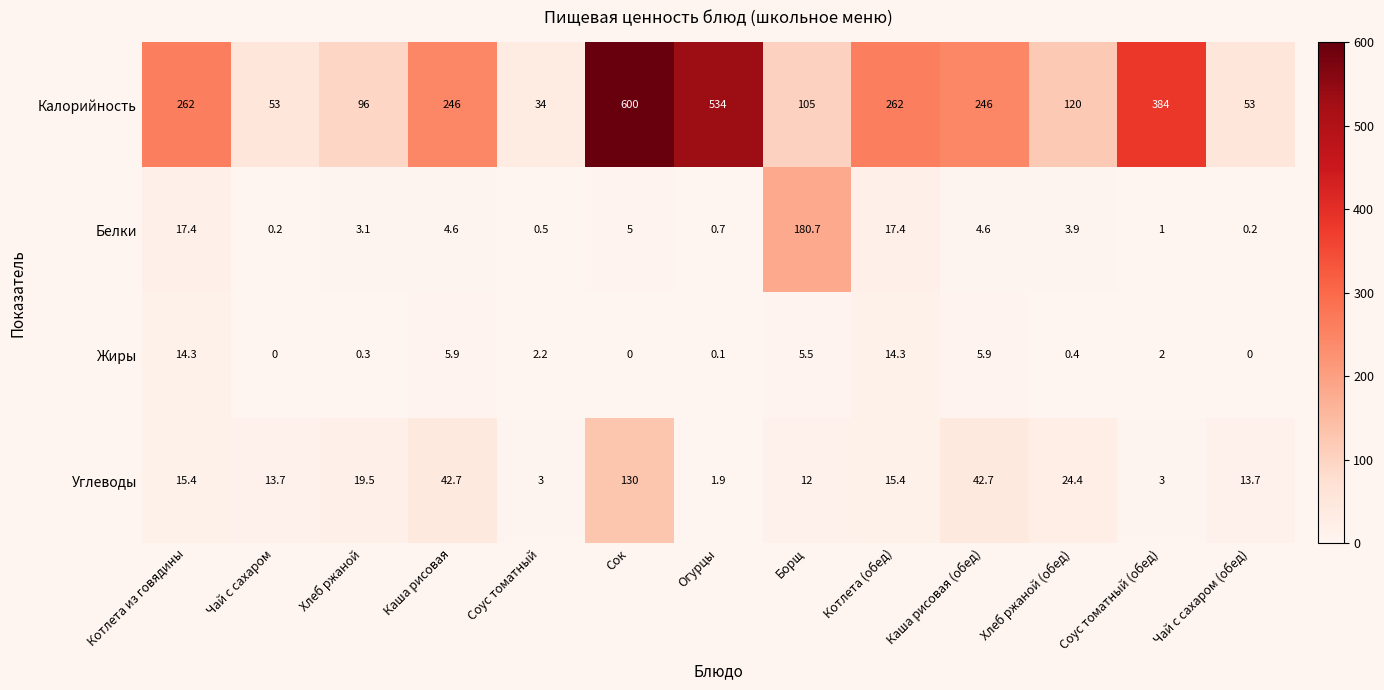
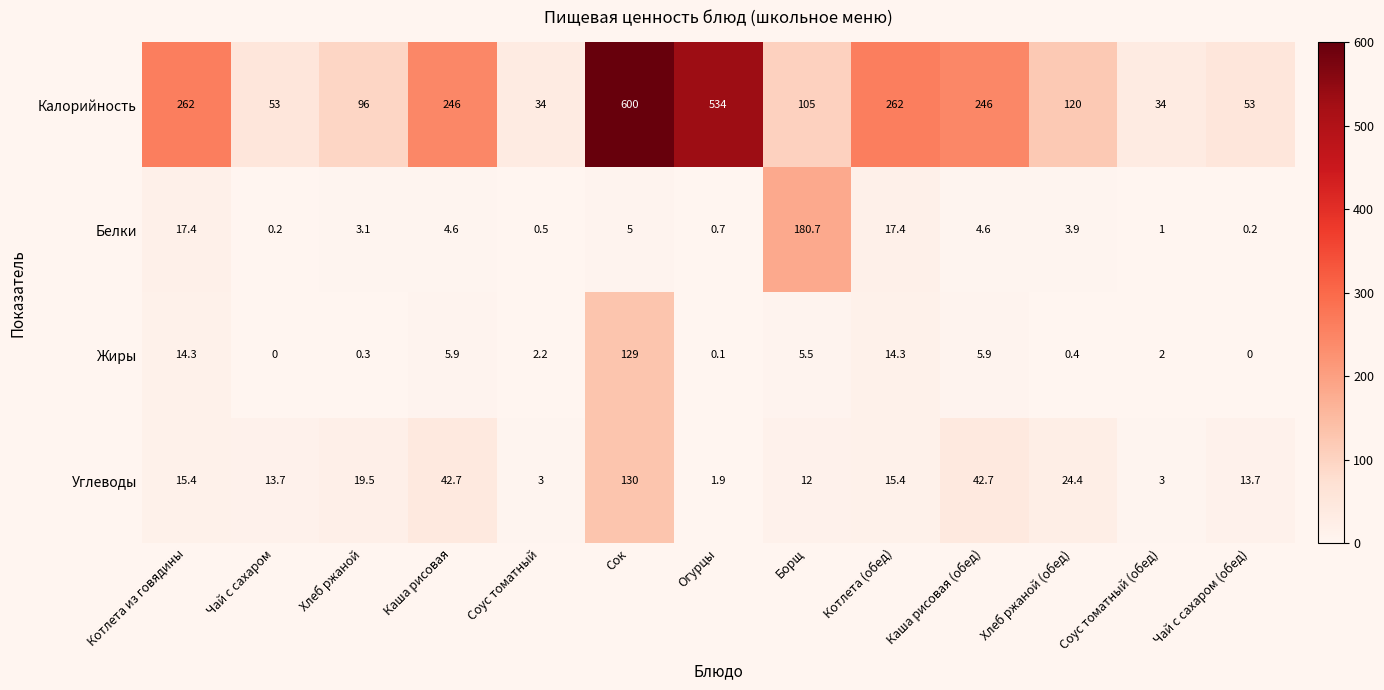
  {
    "Калорийность": {
      "Котлета из говядины": 262,
      "Чай с сахаром": 53,
      "Хлеб ржаной": 96,
      "Каша рисовая": 246,
      "Соус томатный": 34,
      "Сок": 600,
      "Огурцы": 534,
      "Борщ": 105,
      "Котлета (обед)": 262,
      "Каша рисовая (обед)": 246,
      "Хлеб ржаной (обед)": 120,
-     "Соус томатный (обед)": 384,
+     "Соус томатный (обед)": 34,
      "Чай с сахаром (обед)": 53
    },
    "Белки": {
      "Котлета из говядины": 17.4,
      "Чай с сахаром": 0.2,
      "Хлеб ржаной": 3.1,
      "Каша рисовая": 4.6,
      "Соус томатный": 0.5,
      "Сок": 5,
      "Огурцы": 0.7,
      "Борщ": 180.7,
      "Котлета (обед)": 17.4,
      "Каша рисовая (обед)": 4.6,
      "Хлеб ржаной (обед)": 3.9,
      "Соус томатный (обед)": 1,
      "Чай с сахаром (обед)": 0.2
    },
    "Жиры": {
      "Котлета из говядины": 14.3,
      "Чай с сахаром": 0,
      "Хлеб ржаной": 0.3,
      "Каша рисовая": 5.9,
      "Соус томатный": 2.2,
-     "Сок": 0,
+     "Сок": 129,
      "Огурцы": 0.1,
      "Борщ": 5.5,
      "Котлета (обед)": 14.3,
      "Каша рисовая (обед)": 5.9,
      "Хлеб ржаной (обед)": 0.4,
      "Соус томатный (обед)": 2,
      "Чай с сахаром (обед)": 0
    },
    "Углеводы": {
      "Котлета из говядины": 15.4,
      "Чай с сахаром": 13.7,
      "Хлеб ржаной": 19.5,
      "Каша рисовая": 42.7,
      "Соус томатный": 3,
      "Сок": 130,
      "Огурцы": 1.9,
      "Борщ": 12,
      "Котлета (обед)": 15.4,
      "Каша рисовая (обед)": 42.7,
      "Хлеб ржаной (обед)": 24.4,
      "Соус томатный (обед)": 3,
      "Чай с сахаром (обед)": 13.7
    }
  }
